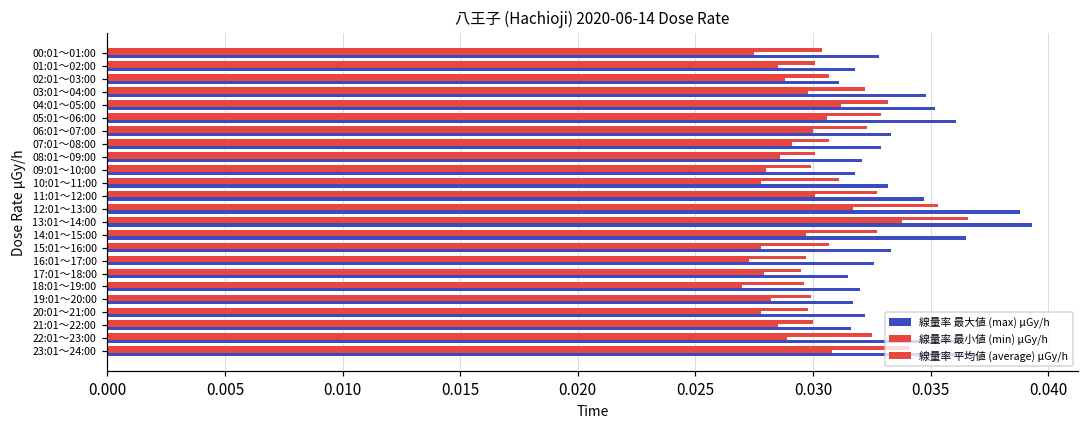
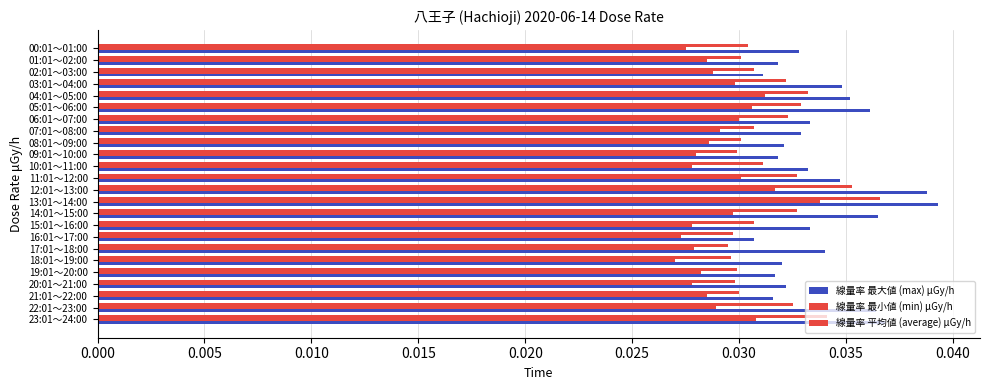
  {
    "線量率 最大値 (max) μGy/h": {
      "00:01～01:00": 0.0328,
      "01:01～02:00": 0.0318,
      "02:01～03:00": 0.0311,
      "03:01～04:00": 0.0348,
      "04:01～05:00": 0.0352,
      "05:01～06:00": 0.0361,
      "06:01～07:00": 0.0333,
      "07:01～08:00": 0.0329,
      "08:01～09:00": 0.0321,
      "09:01～10:00": 0.0318,
      "10:01～11:00": 0.0332,
      "11:01～12:00": 0.0347,
      "12:01～13:00": 0.0388,
      "13:01～14:00": 0.0393,
      "14:01～15:00": 0.0365,
      "15:01～16:00": 0.0333,
-     "16:01～17:00": 0.0326,
-     "17:01～18:00": 0.0315,
+     "16:01～17:00": 0.0307,
+     "17:01～18:00": 0.0340,
      "18:01～19:00": 0.0320,
      "19:01～20:00": 0.0317,
      "20:01～21:00": 0.0322,
      "21:01～22:00": 0.0316
    }
  }
